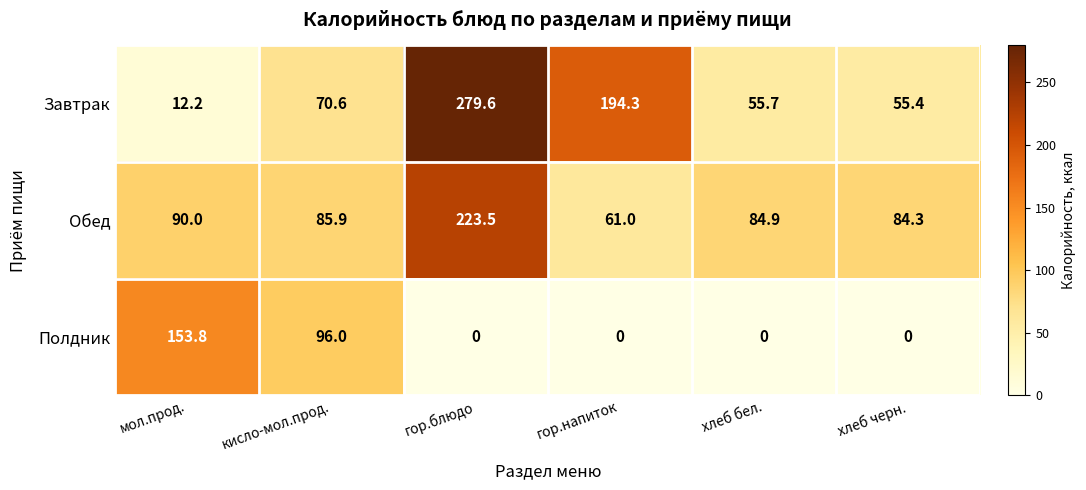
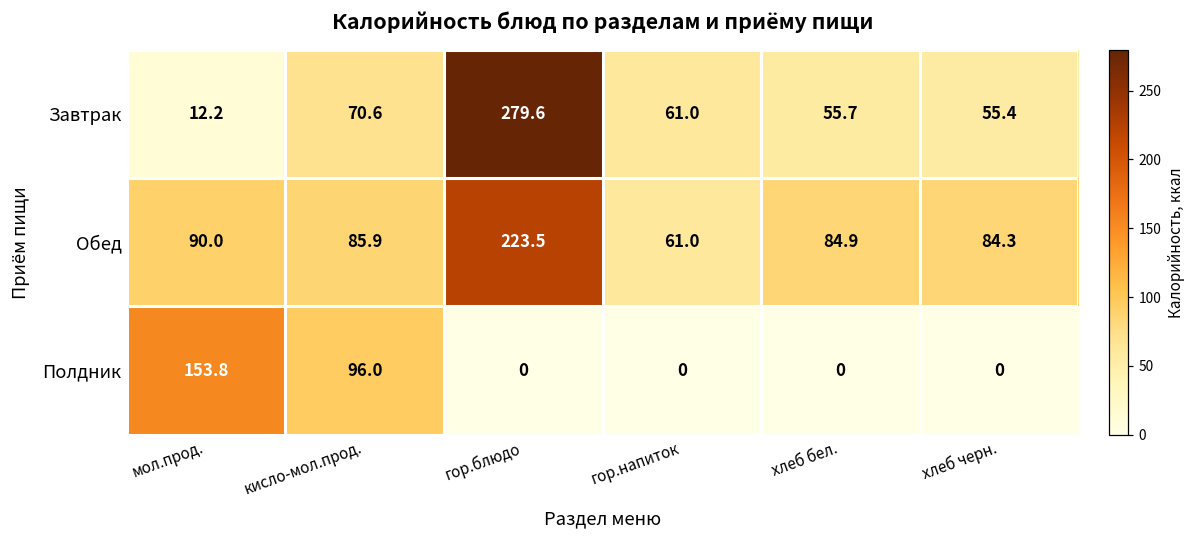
  {
    "Завтрак": {
      "мол.прод.": 12.2,
      "кисло-мол.прод.": 70.6,
      "гор.блюдо": 279.6,
-     "гор.напиток": 194.3,
+     "гор.напиток": 61.0,
      "хлеб бел.": 55.7,
      "хлеб черн.": 55.4
    },
    "Обед": {
      "мол.прод.": 90.0,
      "кисло-мол.прод.": 85.9,
      "гор.блюдо": 223.5,
      "гор.напиток": 61.0,
      "хлеб бел.": 84.9,
      "хлеб черн.": 84.3
    },
    "Полдник": {
      "мол.прод.": 153.8,
      "кисло-мол.прод.": 96.0,
      "гор.блюдо": 0,
      "гор.напиток": 0,
      "хлеб бел.": 0,
      "хлеб черн.": 0
    }
  }
